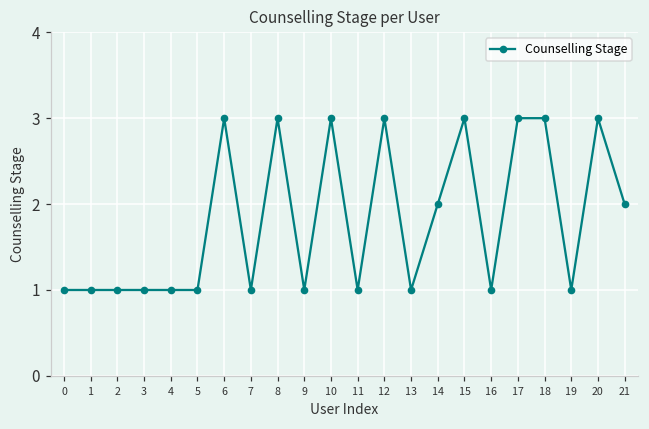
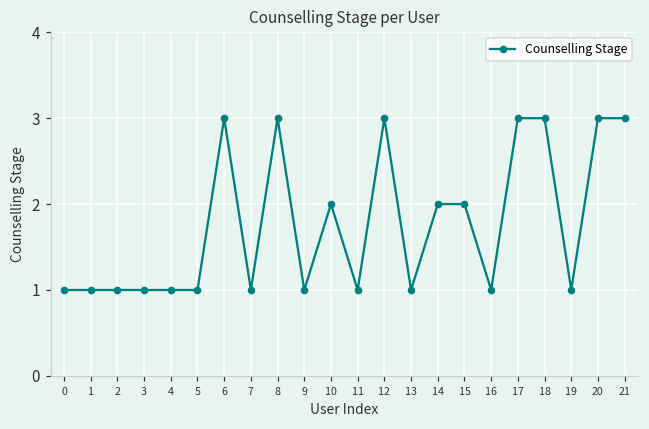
  {
    "0": 1,
    "1": 1,
    "2": 1,
    "3": 1,
    "4": 1,
    "5": 1,
    "6": 3,
    "7": 1,
    "8": 3,
    "9": 1,
-   "10": 3,
+   "10": 2,
    "11": 1,
    "12": 3,
    "13": 1,
    "14": 2,
-   "15": 3,
+   "15": 2,
    "16": 1,
    "17": 3,
    "18": 3,
    "19": 1,
    "20": 3,
-   "21": 2
+   "21": 3
  }
